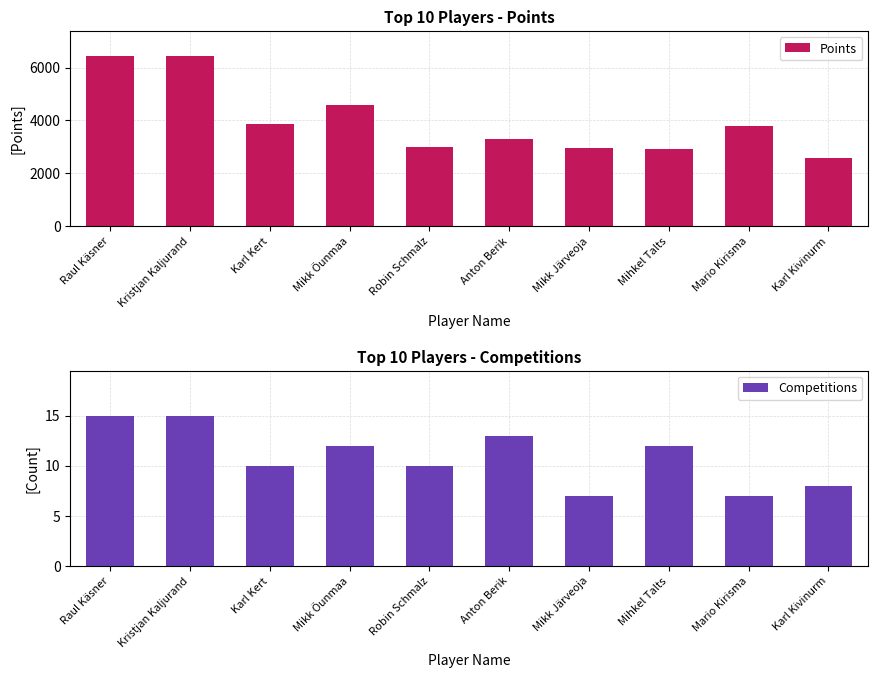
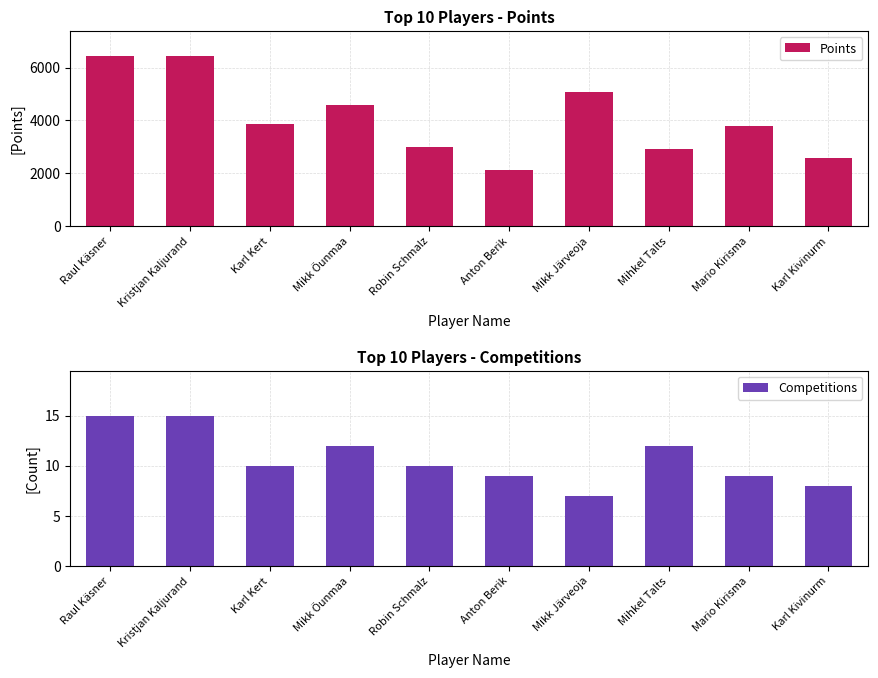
  {
    "Top 10 Players - Points": {
      "Raul Käsner": 6400,
      "Kristjan Kaljurand": 6400,
      "Karl Kert": 3900,
      "Mikk Õunmaa": 4600,
      "Robin Schmalz": 3000,
-     "Anton Berik": 3300,
-     "Mikk Järveoja": 3000,
+     "Anton Berik": 2100,
+     "Mikk Järveoja": 5100,
      "Mihkel Talts": 2900,
      "Mario Kirisma": 3800,
      "Karl Kivinurm": 2600
    },
    "Top 10 Players - Competitions": {
      "Raul Käsner": 15,
      "Kristjan Kaljurand": 15,
      "Karl Kert": 10,
      "Mikk Õunmaa": 12,
      "Robin Schmalz": 10,
-     "Anton Berik": 13,
+     "Anton Berik": 9,
      "Mikk Järveoja": 7,
      "Mihkel Talts": 12,
-     "Mario Kirisma": 7,
+     "Mario Kirisma": 9,
      "Karl Kivinurm": 8
    }
  }
